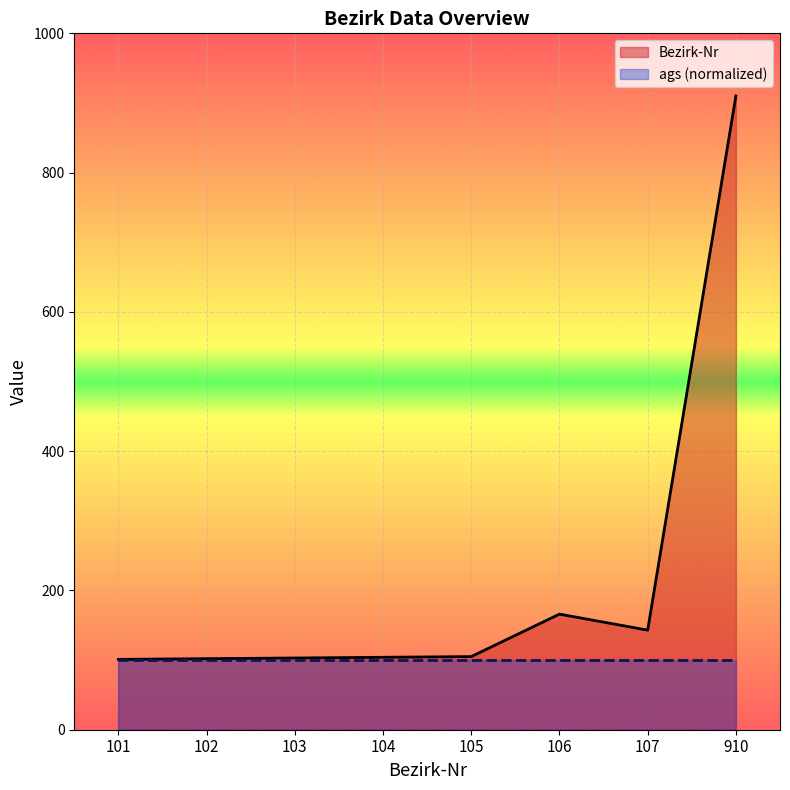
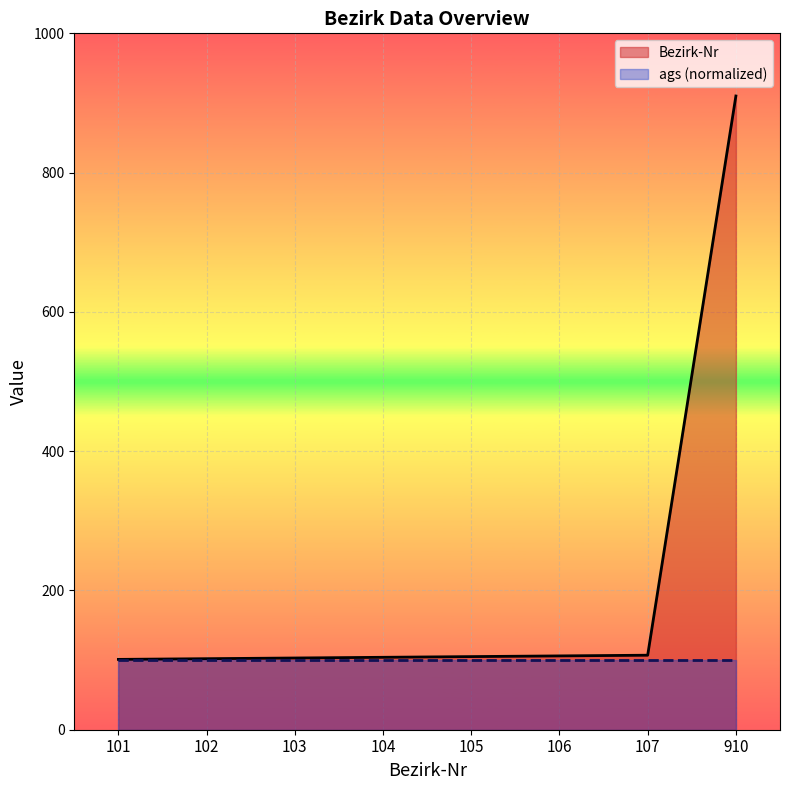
  {
    "Bezirk-Nr": {
      "104": 100,
      "105": 110,
-     "106": 170,
-     "107": 140,
+     "106": 110,
+     "107": 110,
      "910": 910
    },
    "ags (normalized)": {
      "104": 100,
      "105": 100,
      "106": 100,
      "107": 100,
      "910": 100
    }
  }
